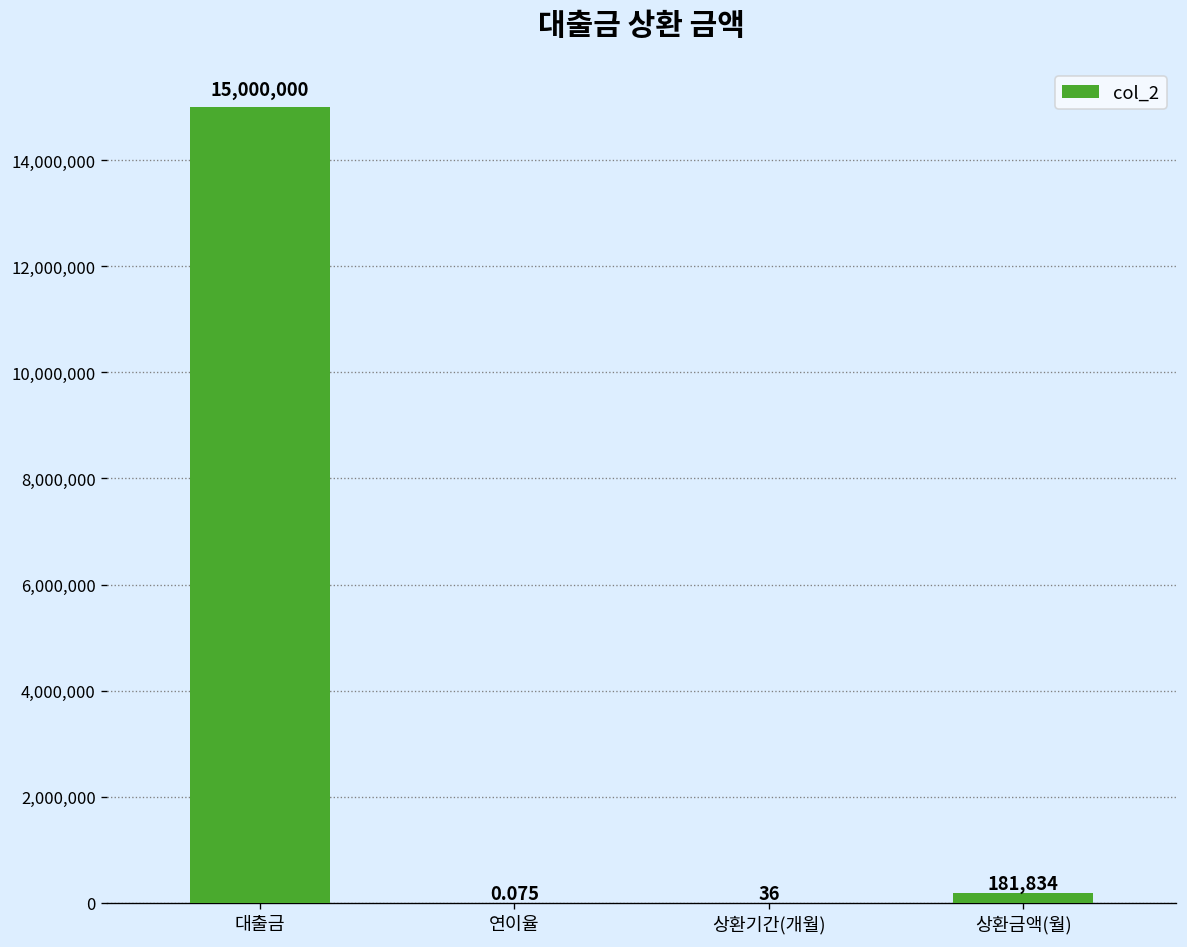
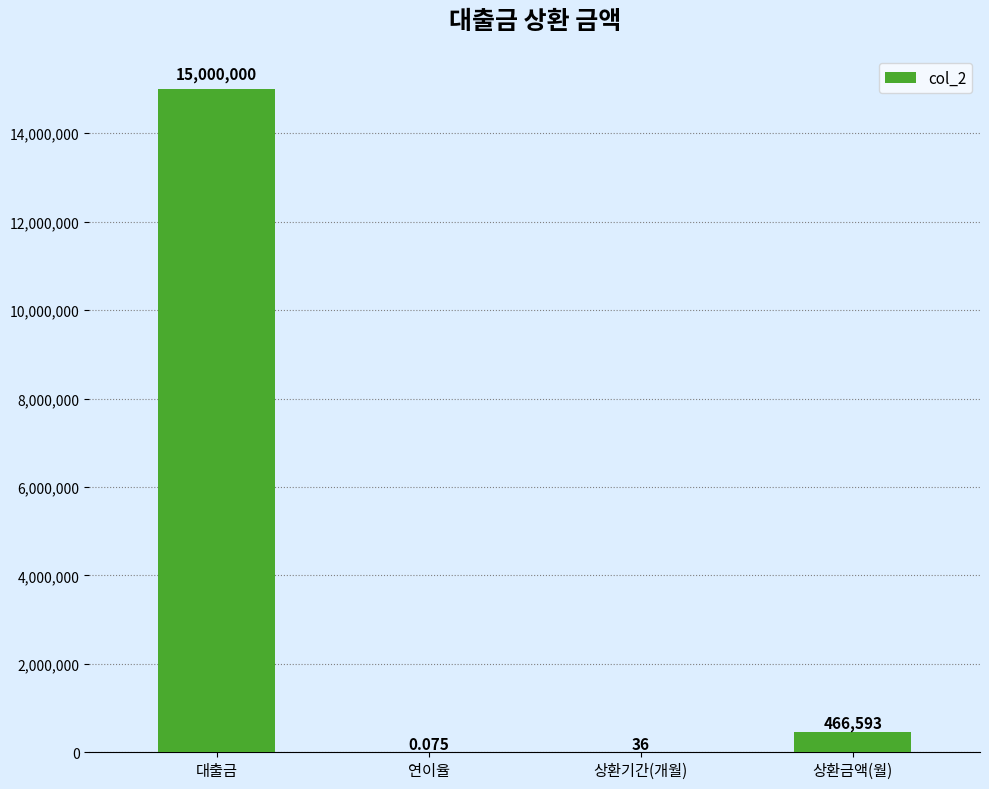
  {
    "대출금": "15,000,000",
    "연이율": "0.075",
    "상환기간(개월)": "36",
-   "상환금액(월)": "181,834"
+   "상환금액(월)": "466,593"
  }
